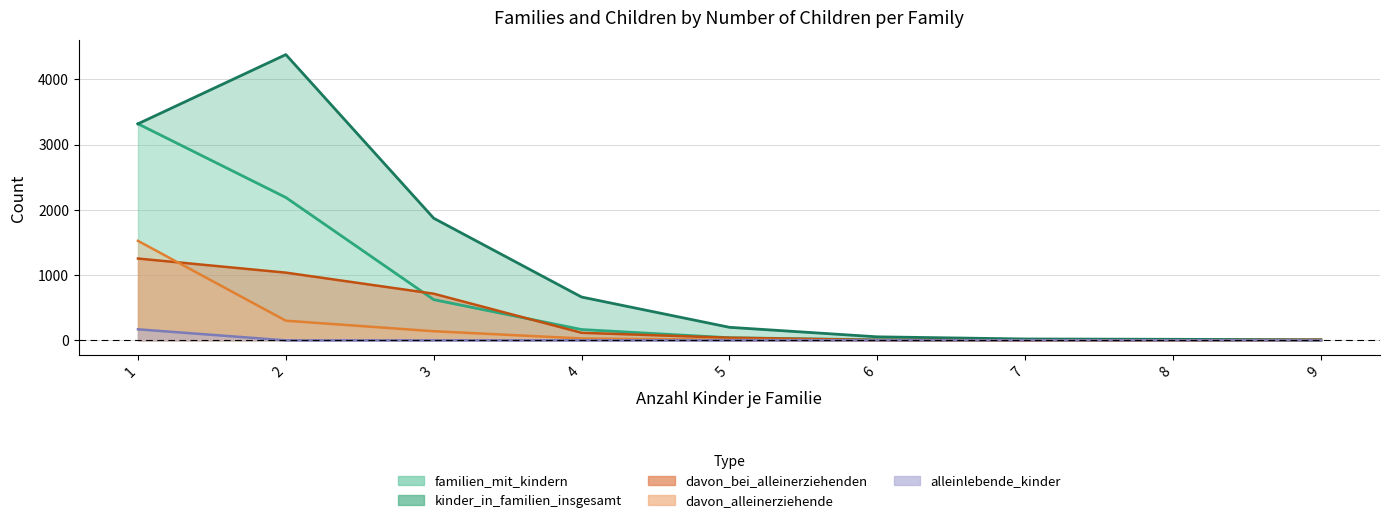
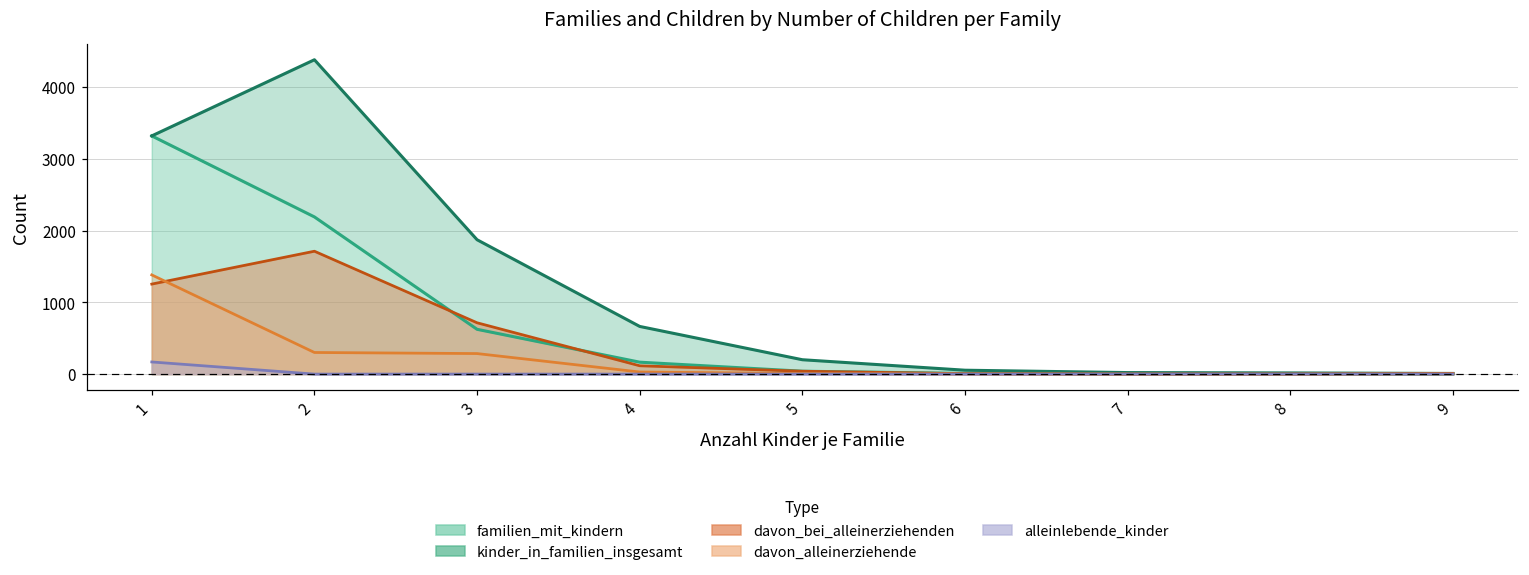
  {
    "davon_bei_alleinerziehenden": {
      "1": 1300,
-     "2": 1000,
+     "2": 1700,
      "3": 700,
      "4": 100
    },
    "davon_alleinerziehende": {
-     "1": 1500,
+     "1": 1400,
      "2": 300,
-     "3": 100
+     "3": 300
    }
  }
